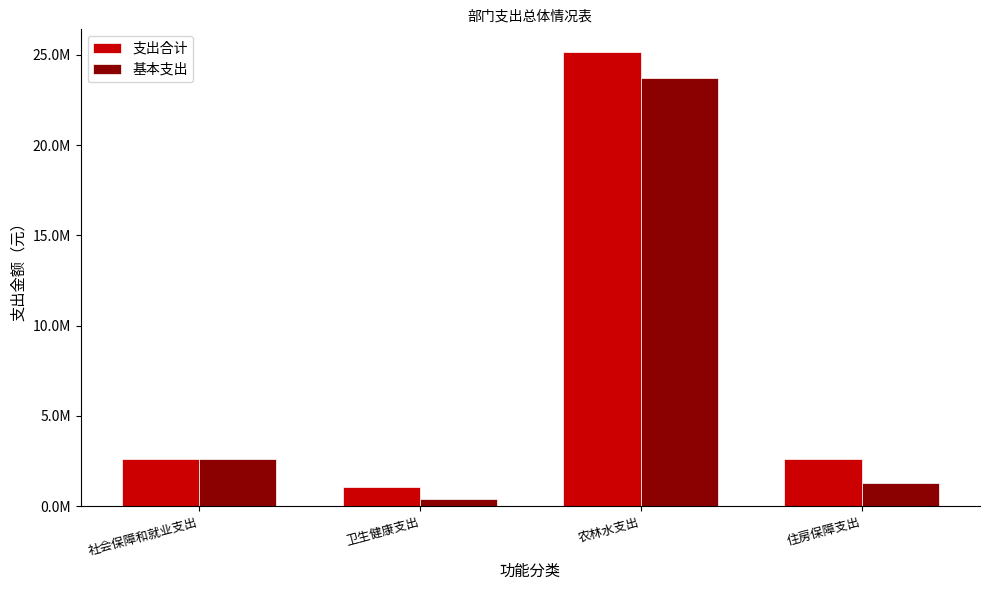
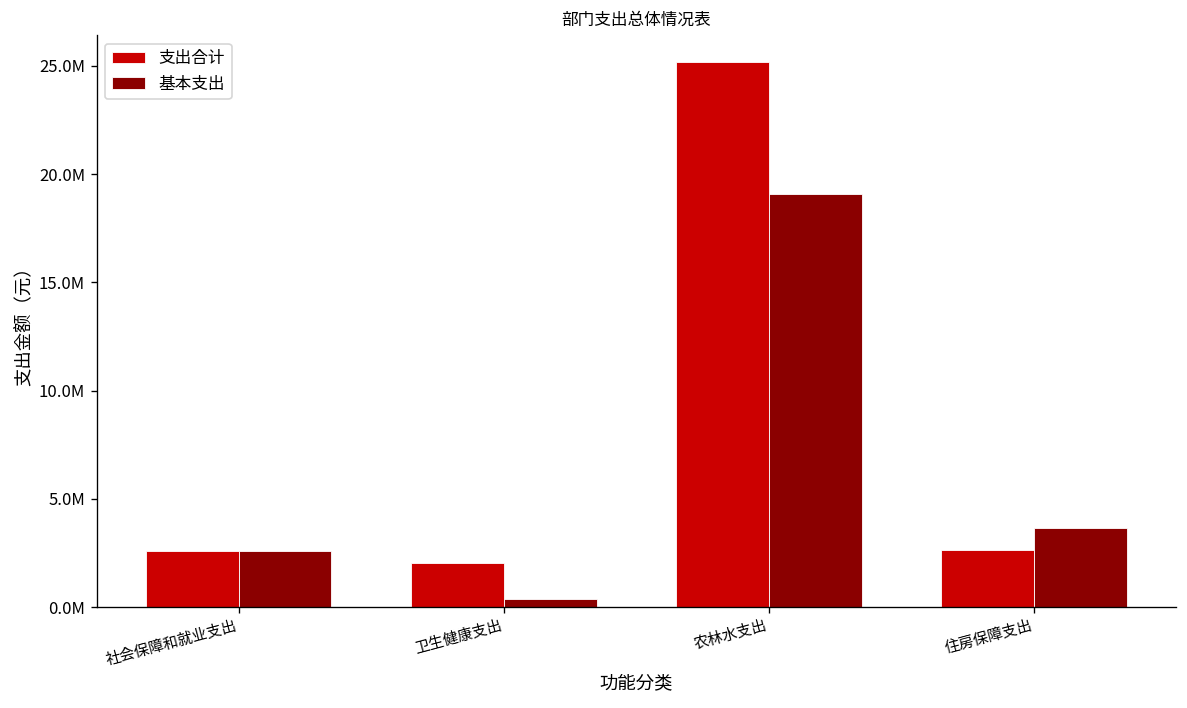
  {
    "支出合计": {
      "社会保障和就业支出": 2600000,
-     "卫生健康支出": 1100000,
+     "卫生健康支出": 2000000,
      "农林水支出": 25200000,
      "住房保障支出": 2600000
    },
    "基本支出": {
      "社会保障和就业支出": 2600000,
      "卫生健康支出": 400000,
-     "农林水支出": 23700000,
-     "住房保障支出": 1300000
+     "农林水支出": 19100000,
+     "住房保障支出": 3600000
    }
  }
